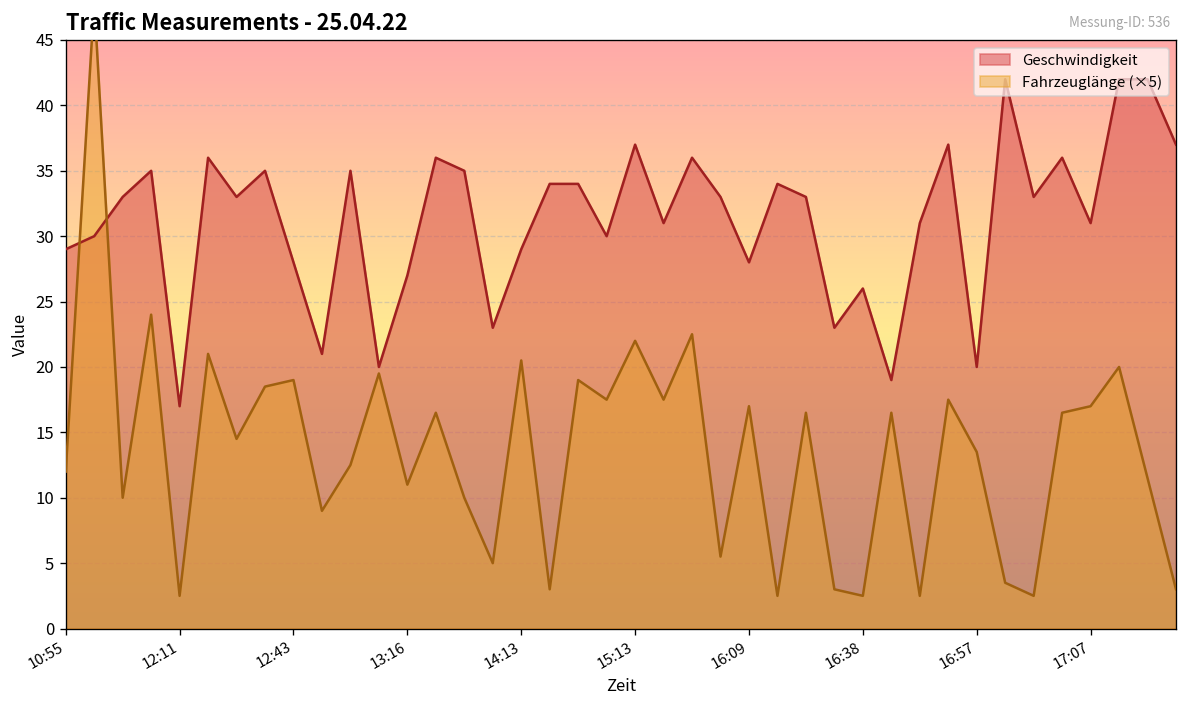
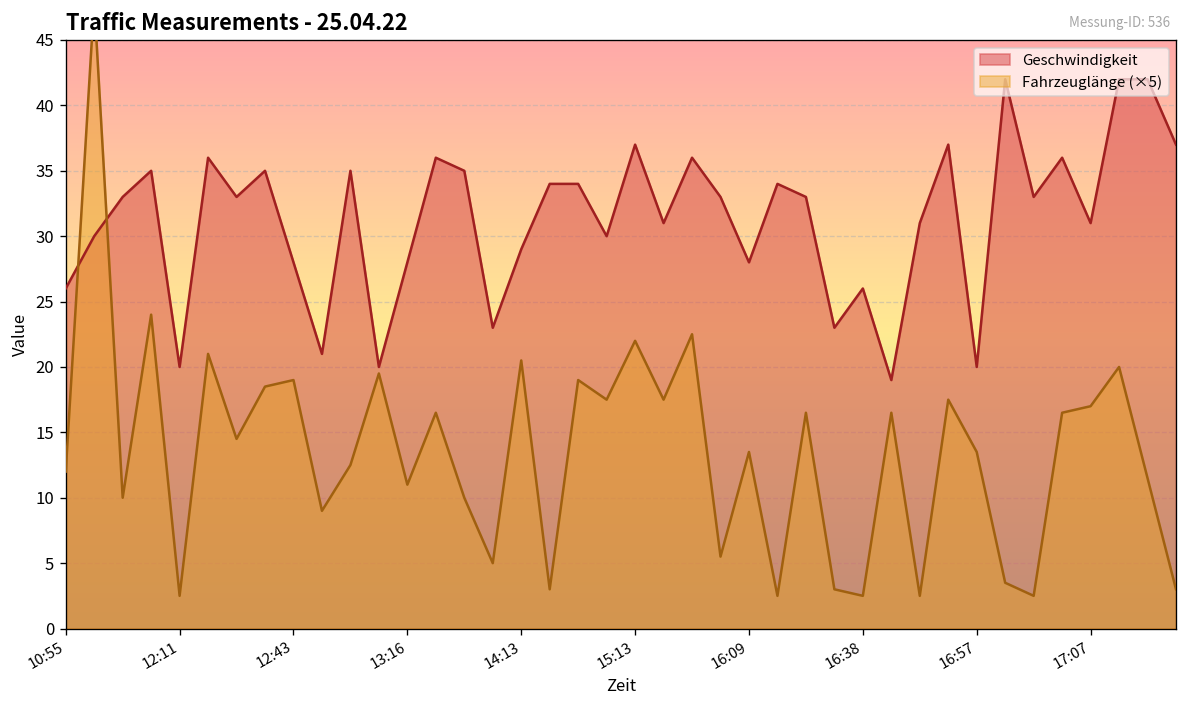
  {
    "Geschwindigkeit": {
-     "10:55": 29,
-     "12:11": 17,
+     "10:55": 26,
+     "12:11": 20,
      "12:43": 28,
-     "13:16": 27,
+     "13:16": 28,
      "14:13": 29,
      "15:13": 37,
      "16:09": 28,
      "16:38": 26,
      "16:57": 20,
      "17:07": 31
    },
    "Fahrzeuglänge (×5)": {
      "10:55": 12.0,
      "12:11": 2.5,
      "12:43": 19.0,
      "13:16": 11.0,
      "14:13": 20.5,
      "15:13": 22.0,
-     "16:09": 17.0,
+     "16:09": 13.5,
      "16:38": 2.5,
      "16:57": 13.5,
      "17:07": 17.0
    }
  }
